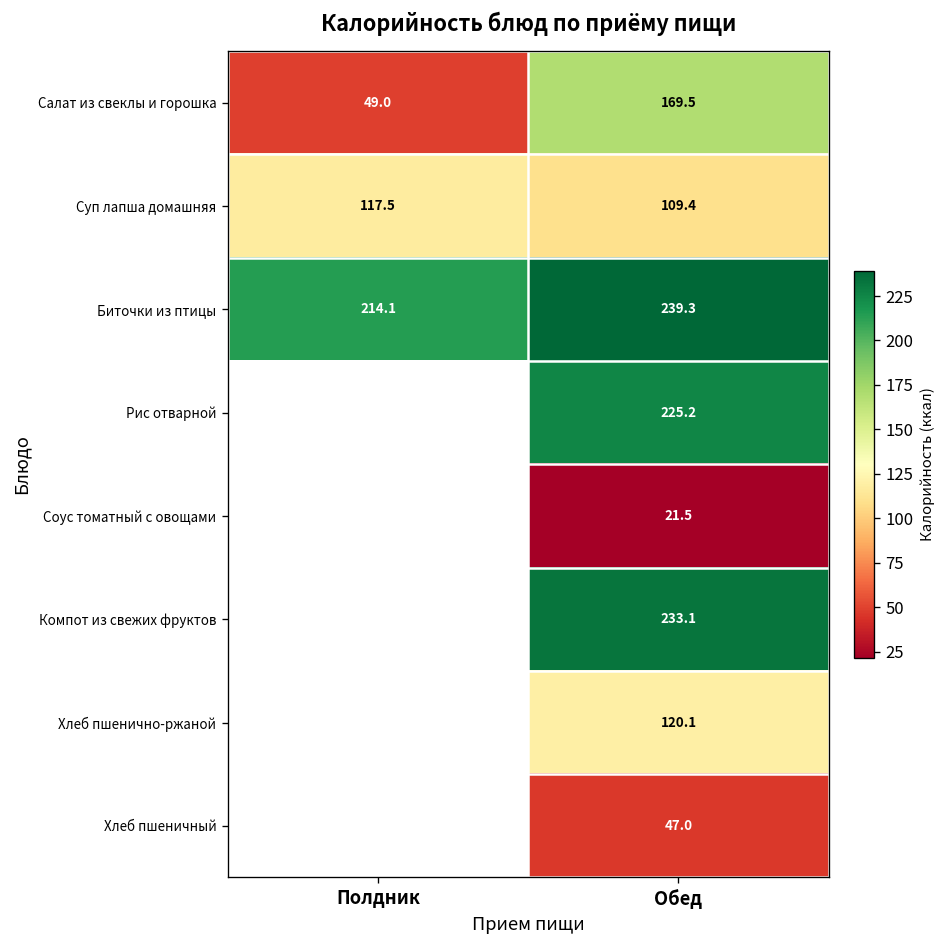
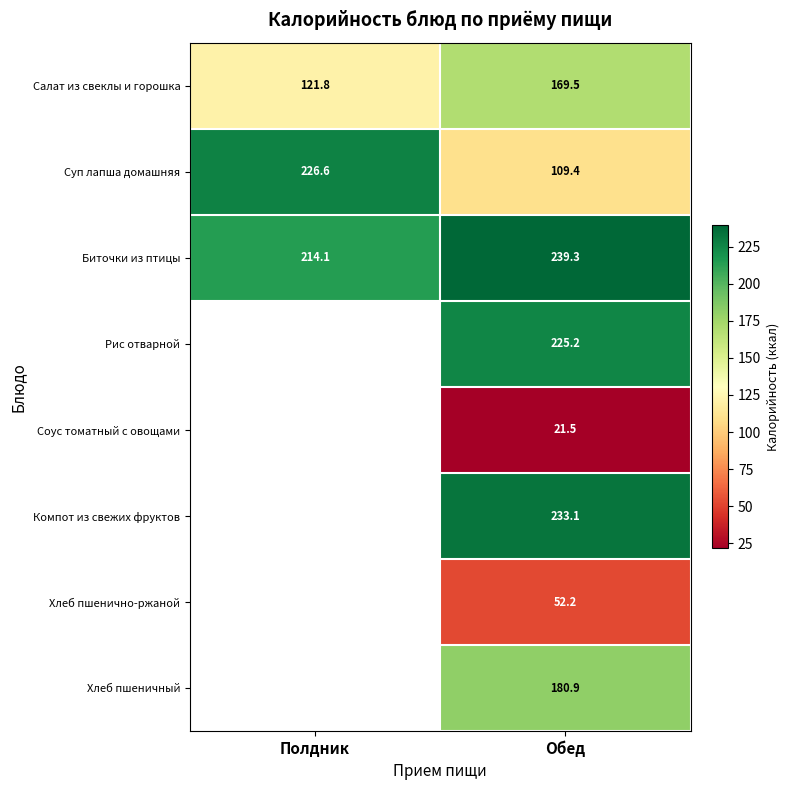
  {
    "Салат из свеклы и горошка": {
-     "Полдник": 49.0,
+     "Полдник": 121.8,
      "Обед": 169.5
    },
    "Суп лапша домашняя": {
-     "Полдник": 117.5,
+     "Полдник": 226.6,
      "Обед": 109.4
    },
    "Биточки из птицы": {
      "Полдник": 214.1,
      "Обед": 239.3
    },
    "Рис отварной": {
      "Обед": 225.2
    },
    "Соус томатный с овощами": {
      "Обед": 21.5
    },
    "Компот из свежих фруктов": {
      "Обед": 233.1
    },
    "Хлеб пшенично-ржаной": {
-     "Обед": 120.1
+     "Обед": 52.2
    },
    "Хлеб пшеничный": {
-     "Обед": 47.0
+     "Обед": 180.9
    }
  }
